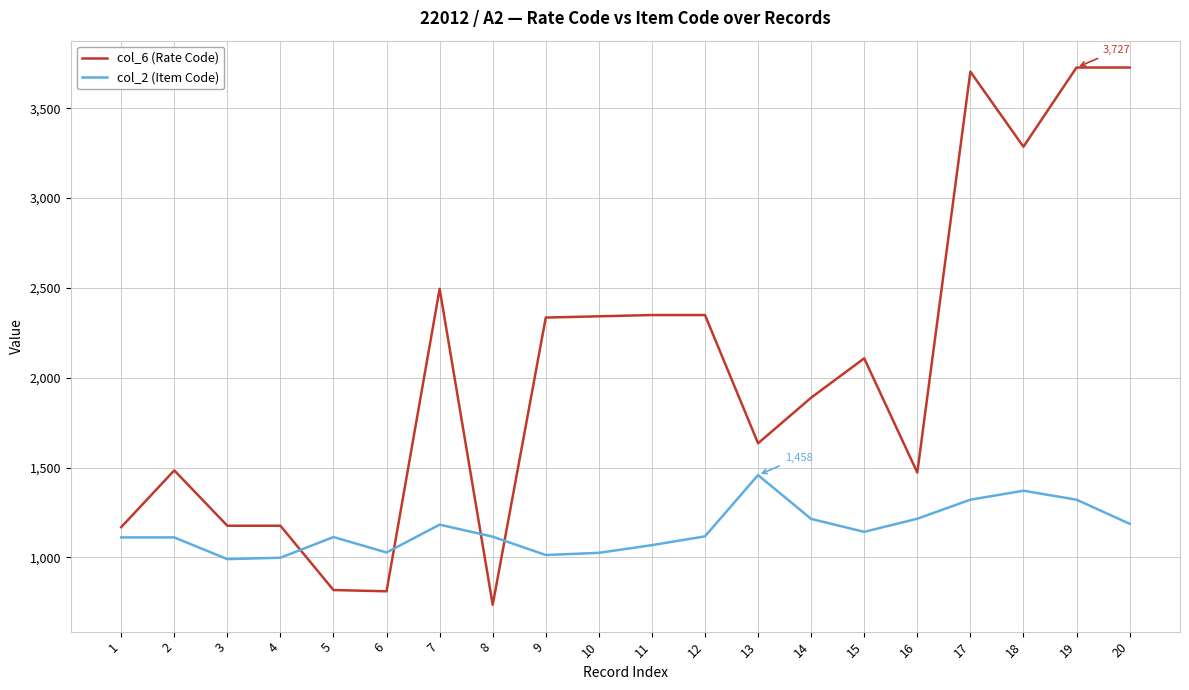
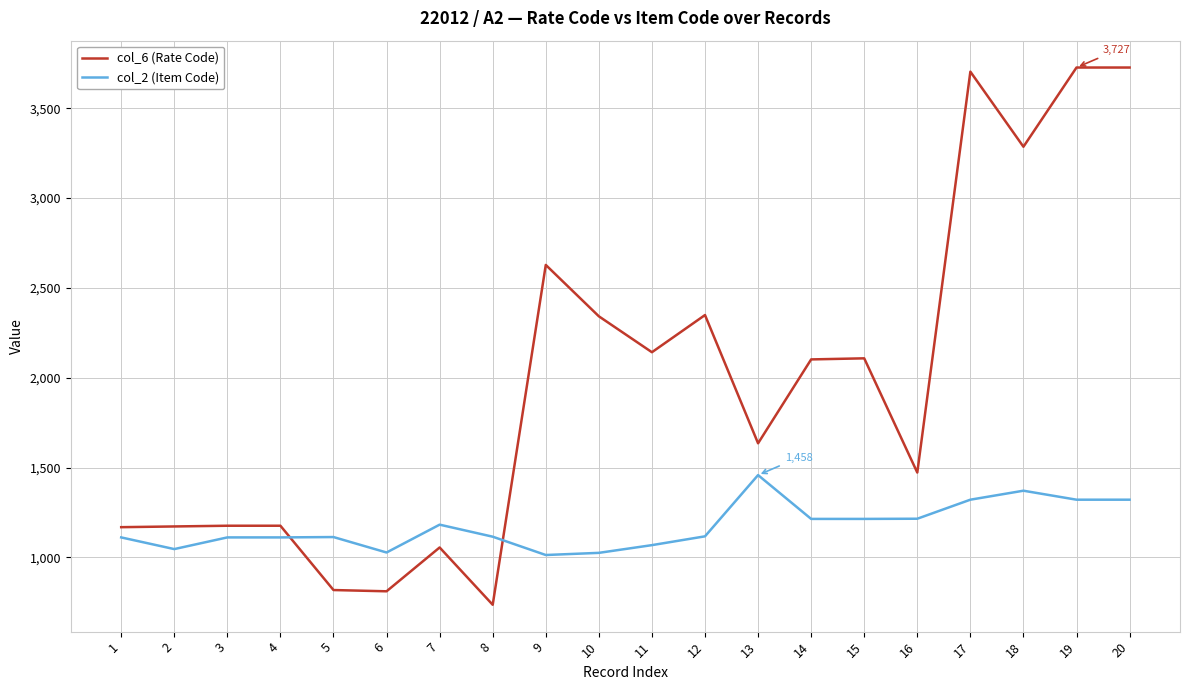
  {
    "col_6 (Rate Code)": {
      "1": "1,170",
-     "2": "1,480",
+     "2": "1,170",
      "3": "1,180",
      "4": "1,180",
      "5": "820",
      "6": "810",
-     "7": "2,500",
+     "7": "1,060",
      "8": "740",
-     "9": "2,340",
+     "9": "2,630",
      "10": "2,340",
-     "11": "2,350",
+     "11": "2,140",
      "12": "2,350",
      "13": "1,640",
-     "14": "1,890",
+     "14": "2,100",
      "15": "2,110",
      "16": "1,470",
      "17": "3,700",
      "18": "3,290"
    },
    "col_2 (Item Code)": {
      "1": "1,110",
-     "2": "1,110",
-     "3": "990",
-     "4": "1,000",
+     "2": "1,050",
+     "3": "1,110",
+     "4": "1,110",
      "5": "1,110",
      "6": "1,030",
      "7": "1,180",
      "8": "1,120",
      "9": "1,010",
      "10": "1,030",
      "11": "1,070",
      "12": "1,120",
      "14": "1,210",
-     "15": "1,140",
+     "15": "1,210",
      "16": "1,220",
      "17": "1,320",
      "18": "1,370",
      "19": "1,320",
-     "20": "1,190"
+     "20": "1,320"
    }
  }
